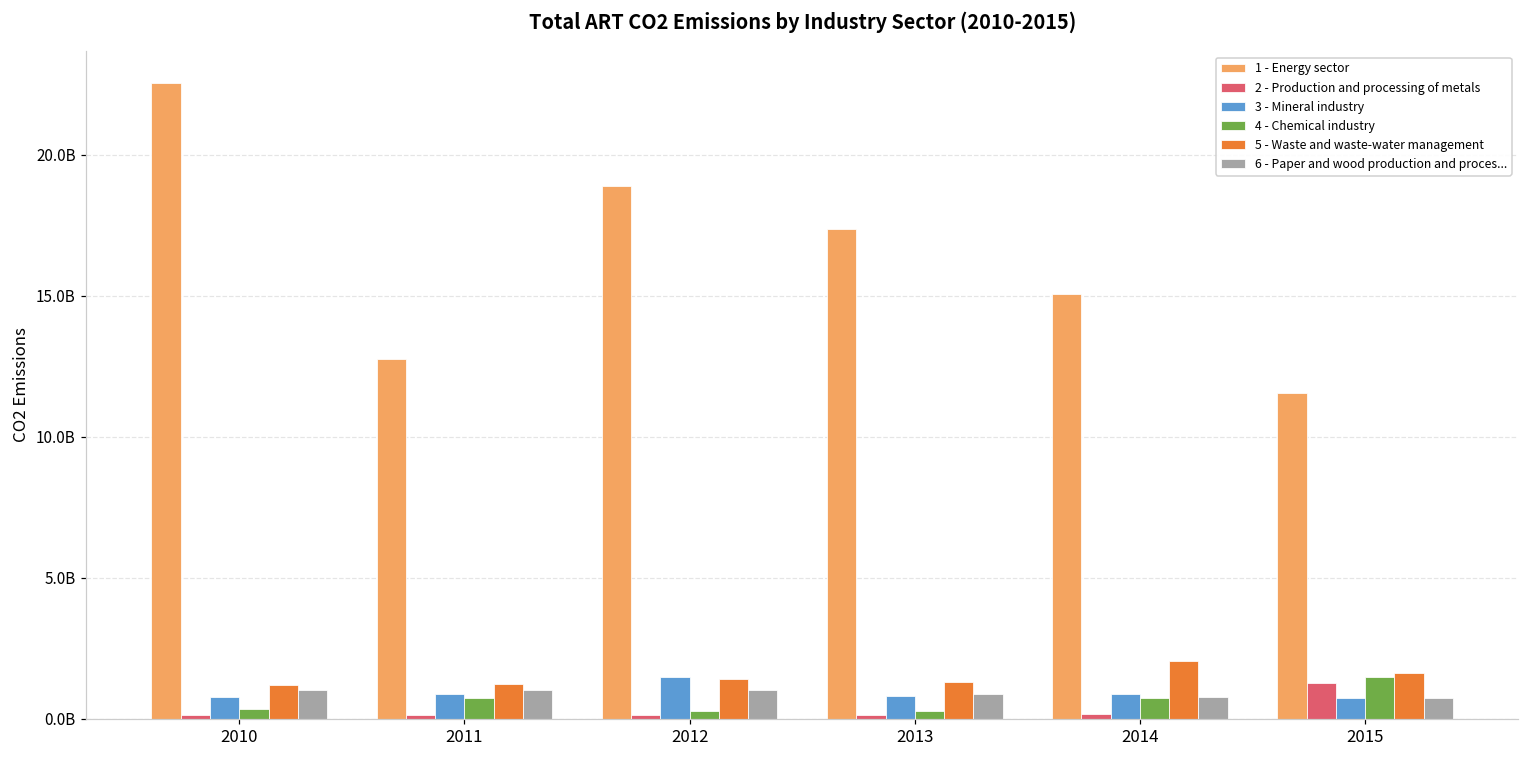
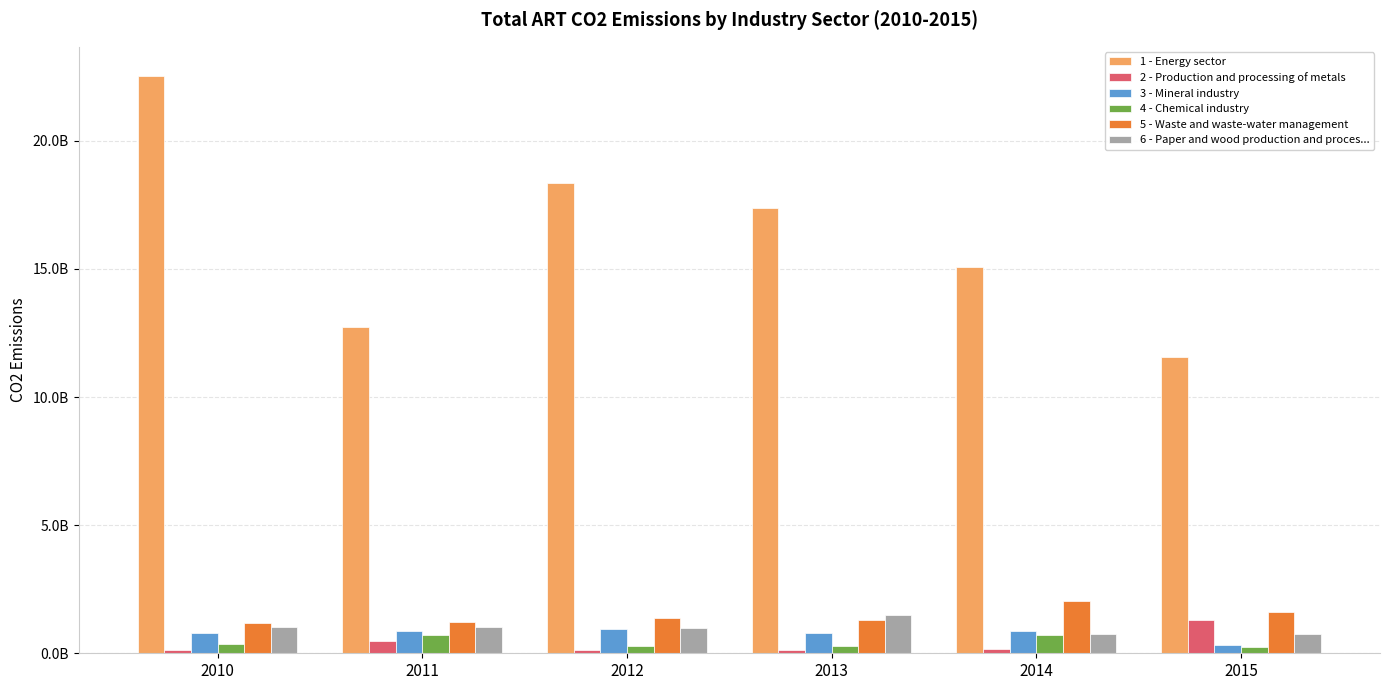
  {
    "1 - Energy sector": {
      "2010": 22500000000,
      "2011": 12700000000,
-     "2012": 18900000000,
+     "2012": 18400000000,
      "2013": 17400000000,
      "2014": 15100000000,
      "2015": 11600000000
    },
    "2 - Production and processing of metals": {
      "2010": 100000000,
-     "2011": 100000000,
+     "2011": 500000000,
      "2012": 100000000,
      "2013": 100000000,
      "2014": 200000000,
      "2015": 1300000000
    },
    "3 - Mineral industry": {
      "2010": 800000000,
      "2011": 900000000,
-     "2012": 1500000000,
+     "2012": 1000000000,
      "2013": 800000000,
      "2014": 900000000,
-     "2015": 700000000
+     "2015": 300000000
    },
    "4 - Chemical industry": {
      "2010": 400000000,
      "2011": 700000000,
      "2012": 300000000,
      "2013": 300000000,
      "2014": 700000000,
-     "2015": 1500000000
+     "2015": 300000000
    },
    "5 - Waste and waste-water management": {
      "2010": 1200000000,
      "2011": 1200000000,
      "2012": 1400000000,
      "2013": 1300000000,
      "2014": 2100000000,
      "2015": 1600000000
    },
    "6 - Paper and wood production and proces...": {
      "2010": 1000000000,
      "2011": 1000000000,
      "2012": 1000000000,
-     "2013": 900000000,
+     "2013": 1500000000,
      "2014": 800000000,
      "2015": 700000000
    }
  }
